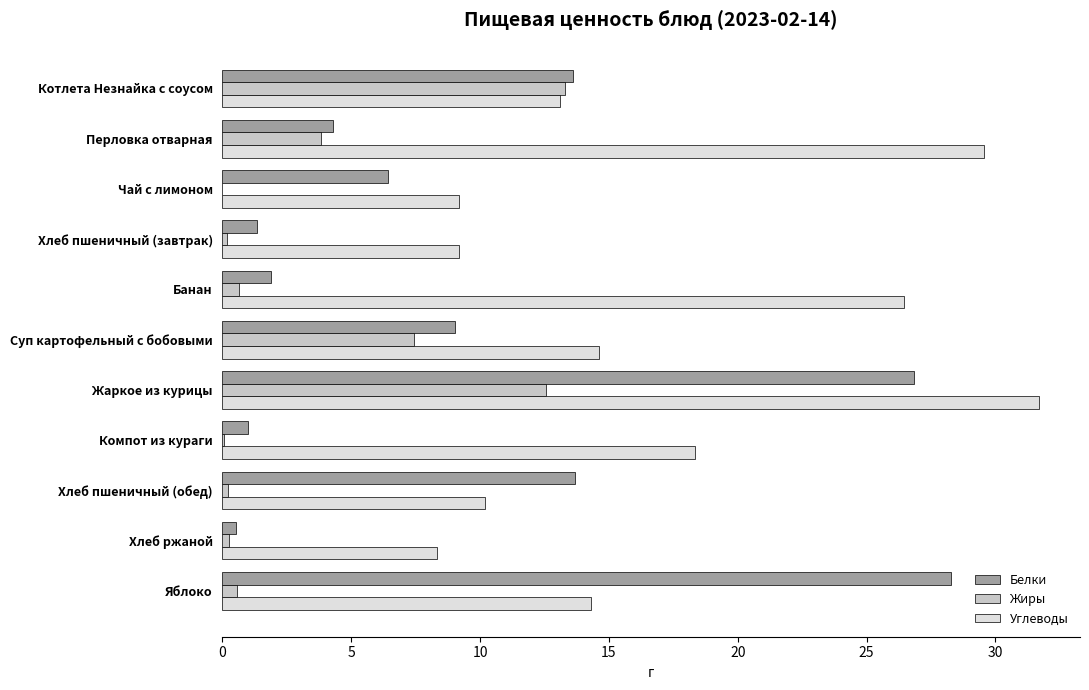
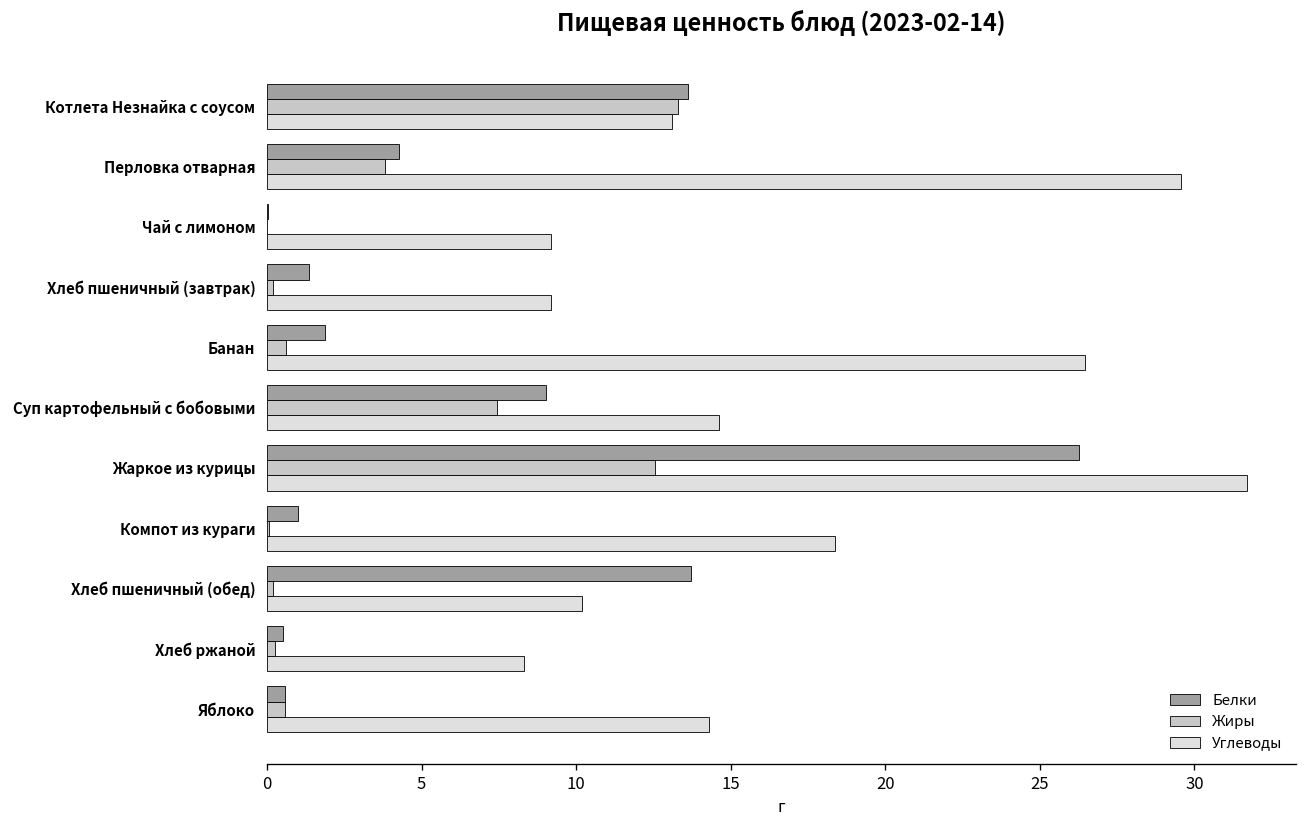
  {
    "Белки": {
      "Котлета Незнайка с соусом": 13.6,
      "Перловка отварная": 4.3,
-     "Чай с лимоном": 6.4,
+     "Чай с лимоном": 0.0,
      "Хлеб пшеничный (завтрак)": 1.4,
      "Банан": 1.9,
      "Суп картофельный с бобовыми": 9.0,
-     "Жаркое из курицы": 26.9,
+     "Жаркое из курицы": 26.3,
      "Компот из кураги": 1.0,
      "Хлеб пшеничный (обед)": 13.7,
      "Хлеб ржаной": 0.5,
-     "Яблоко": 28.3
+     "Яблоко": 0.6
    }
  }
